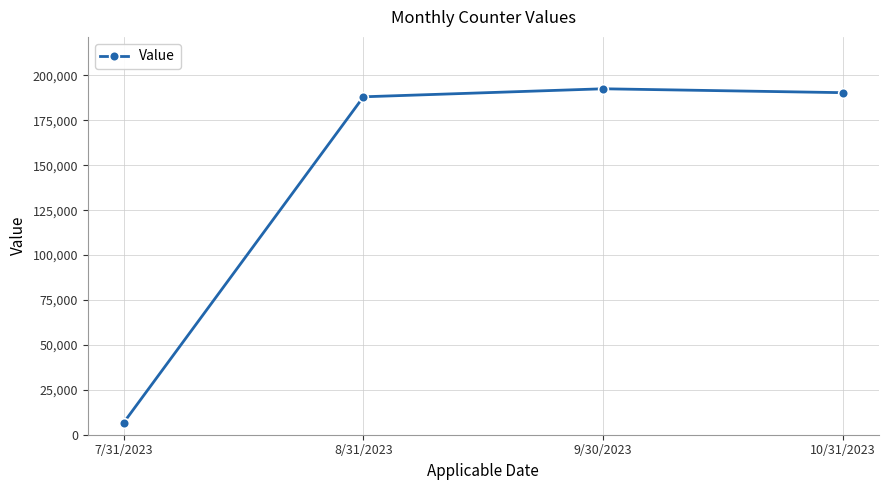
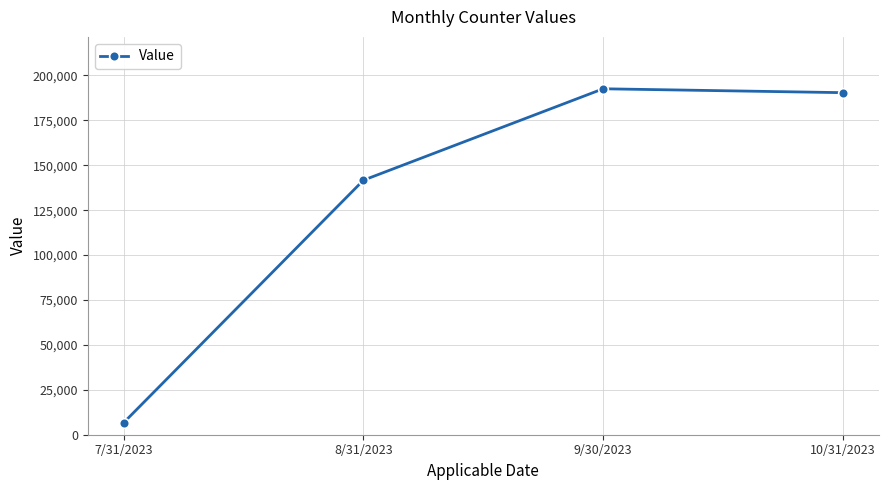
  {
    "7/31/2023": "7,000",
-   "8/31/2023": "188,000",
+   "8/31/2023": "142,000",
    "9/30/2023": "193,000",
    "10/31/2023": "190,000"
  }
